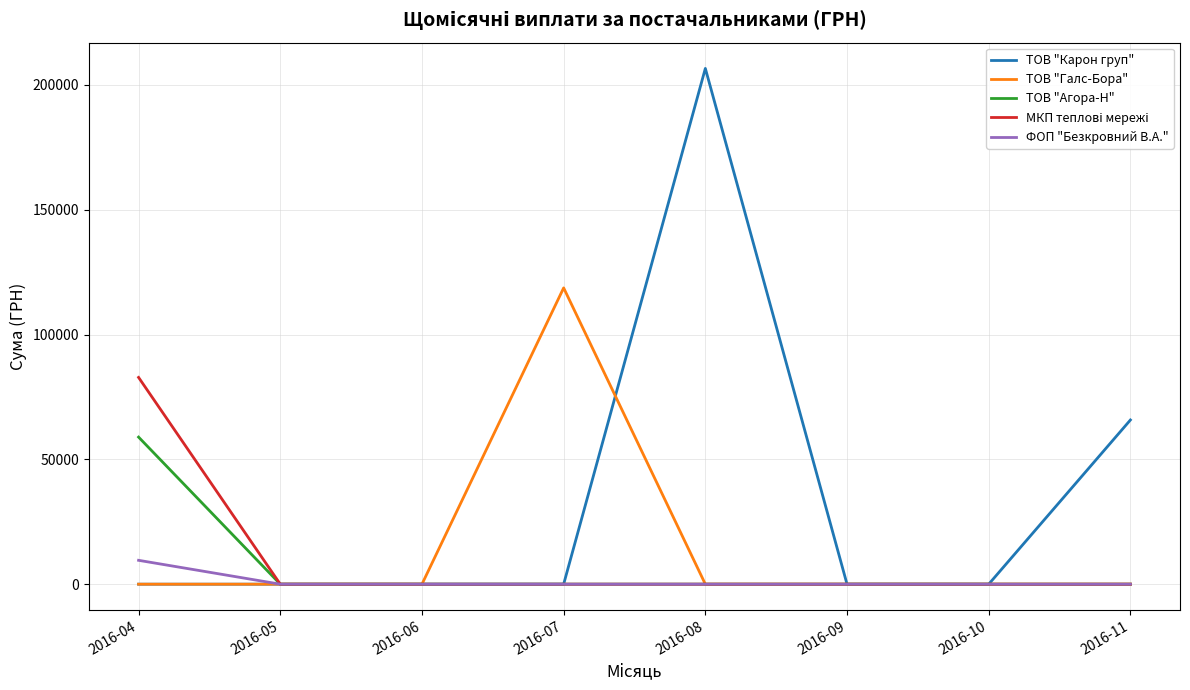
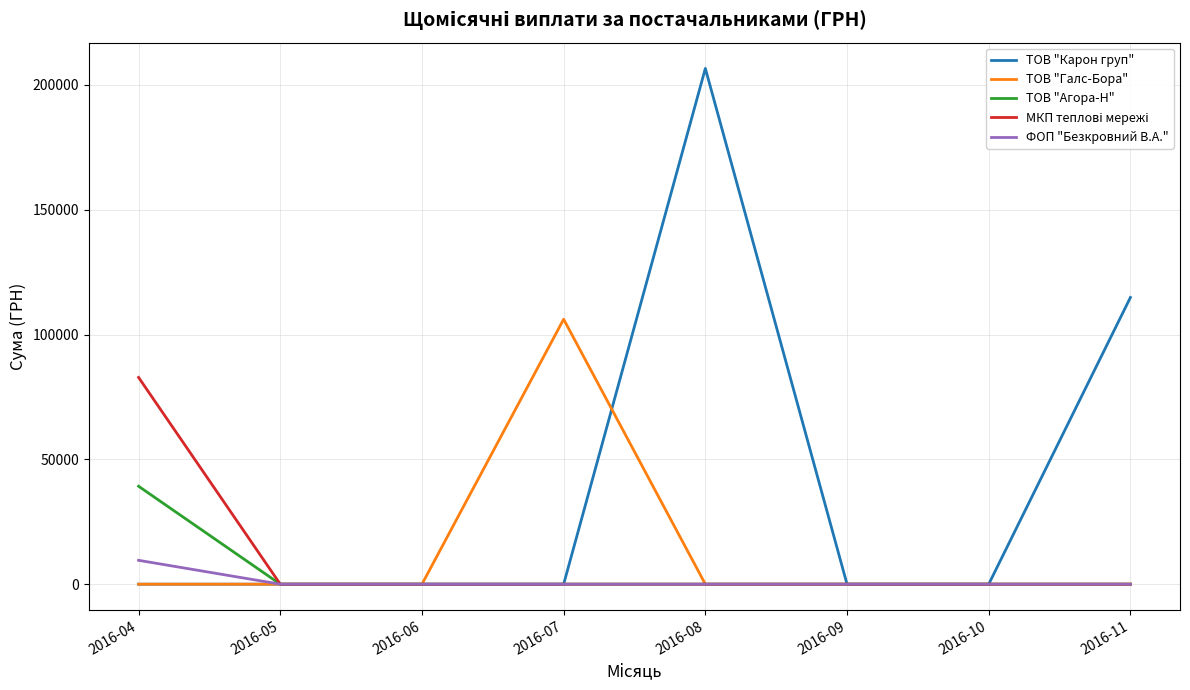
  {
    "ТОВ \"Карон груп\"": {
      "2016-08": 207000,
-     "2016-11": 66000
+     "2016-11": 115000
    },
    "ТОВ \"Галс-Бора\"": {
-     "2016-07": 119000
+     "2016-07": 106000
    },
    "ТОВ \"Агора-Н\"": {
-     "2016-04": 59000
+     "2016-04": 39000
    },
    "МКП теплові мережі": {
      "2016-04": 83000
    },
    "ФОП \"Безкровний В.А.\"": {
      "2016-04": 10000
    }
  }
